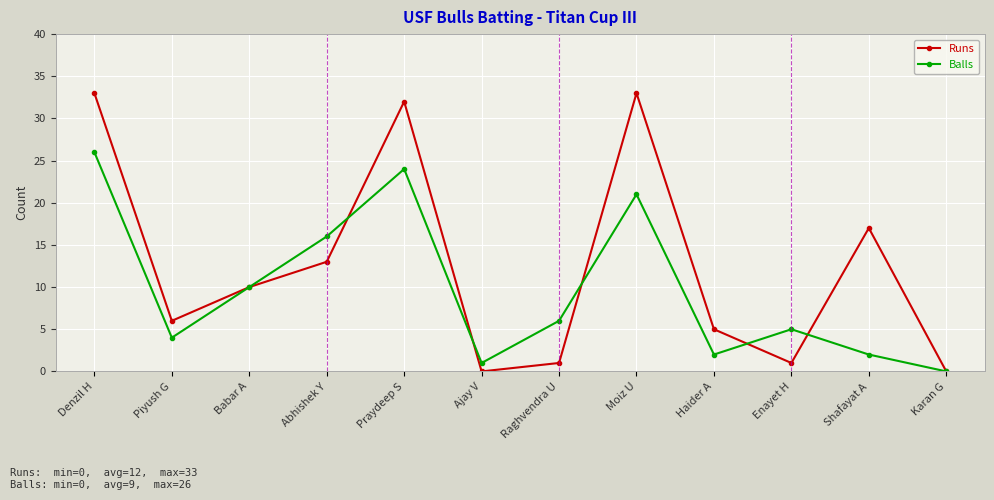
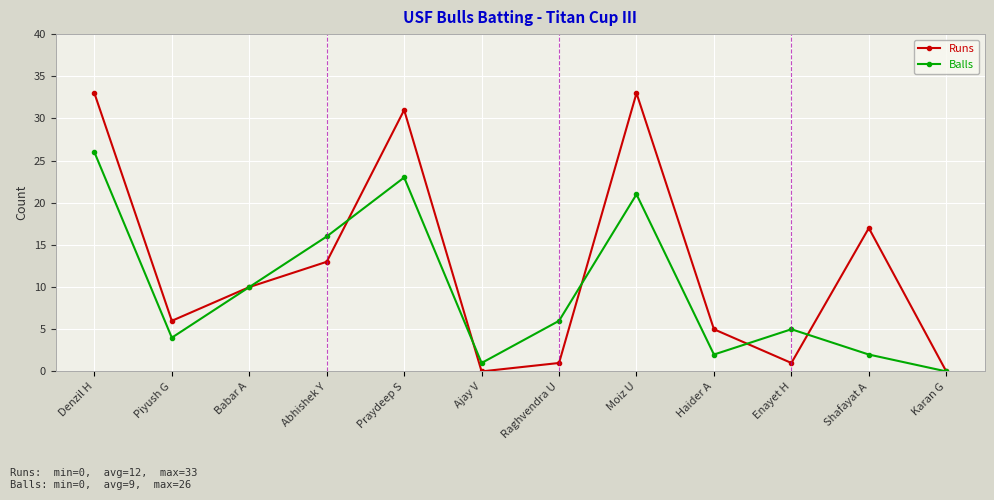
  {
    "Runs": {
      "Denzil H": 33,
      "Piyush G": 6,
      "Abhishek Y": 13,
-     "Praydeep S": 32,
+     "Praydeep S": 31,
      "Ajay V": 0,
      "Raghvendra U": 1,
      "Moiz U": 33,
      "Haider A": 5,
      "Enayet H": 1,
      "Shafayat A": 17
    },
    "Balls": {
      "Denzil H": 26,
      "Piyush G": 4,
      "Abhishek Y": 16,
-     "Praydeep S": 24,
+     "Praydeep S": 23,
      "Ajay V": 1,
      "Raghvendra U": 6,
      "Moiz U": 21,
      "Haider A": 2,
      "Enayet H": 5,
      "Shafayat A": 2
    }
  }
